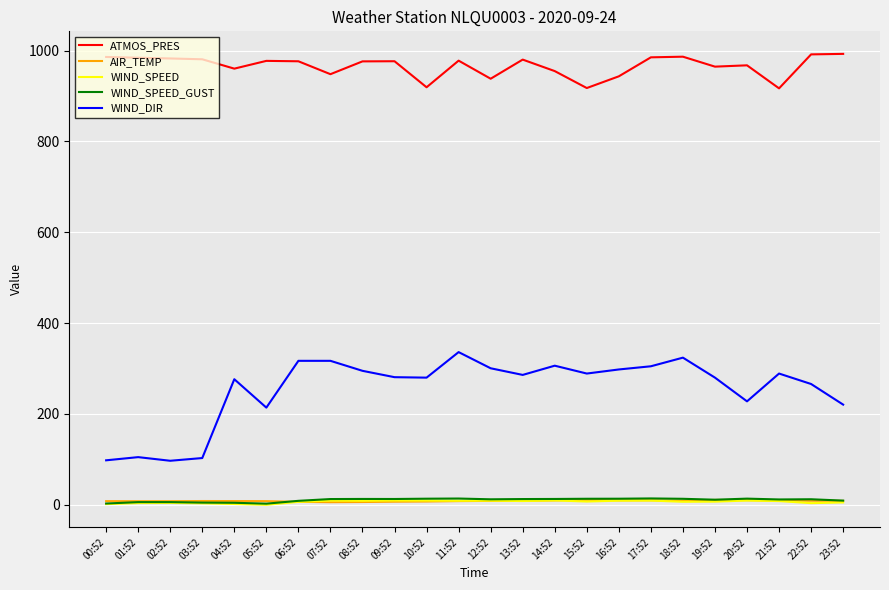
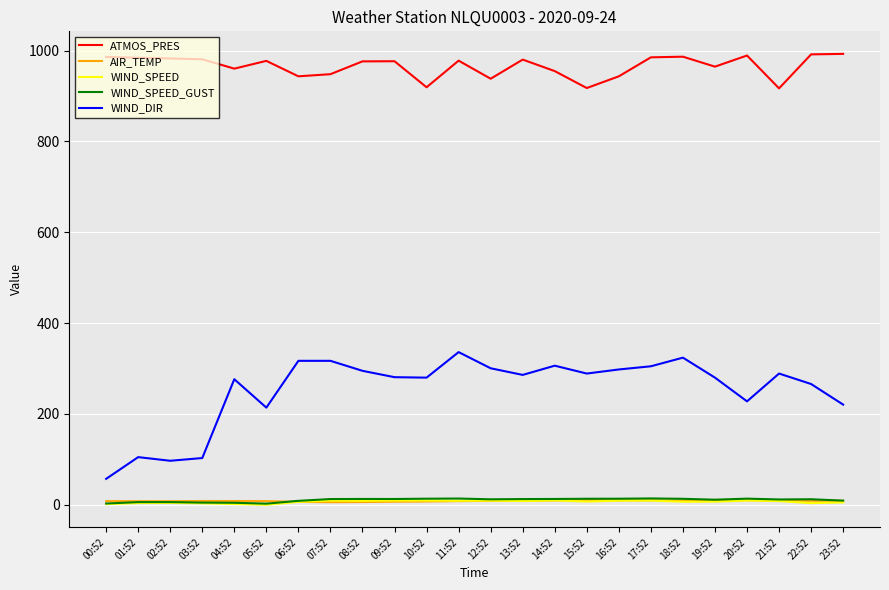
  {
    "ATMOS_PRES": {
      "04:52": 960,
      "05:52": 980,
-     "06:52": 980,
+     "06:52": 940,
      "07:52": 950,
      "08:52": 980,
      "09:52": 980,
      "10:52": 920,
      "11:52": 980,
      "12:52": 940,
      "13:52": 980,
      "14:52": 950,
      "15:52": 920,
      "16:52": 940,
      "17:52": 990,
      "18:52": 990,
      "19:52": 960,
-     "20:52": 970,
+     "20:52": 990,
      "21:52": 920,
      "22:52": 990,
      "23:52": 990
    },
    "WIND_DIR": {
-     "00:52": 100,
+     "00:52": 60,
      "01:52": 110,
      "02:52": 100,
      "03:52": 100,
      "04:52": 280,
      "05:52": 210,
      "06:52": 320,
      "07:52": 320,
      "08:52": 300,
      "09:52": 280,
      "10:52": 280,
      "11:52": 340,
      "12:52": 300,
      "13:52": 290,
      "14:52": 310,
      "15:52": 290,
      "16:52": 300,
      "17:52": 310,
      "18:52": 320,
      "19:52": 280,
      "20:52": 230,
      "21:52": 290,
      "22:52": 270,
      "23:52": 220
    }
  }
